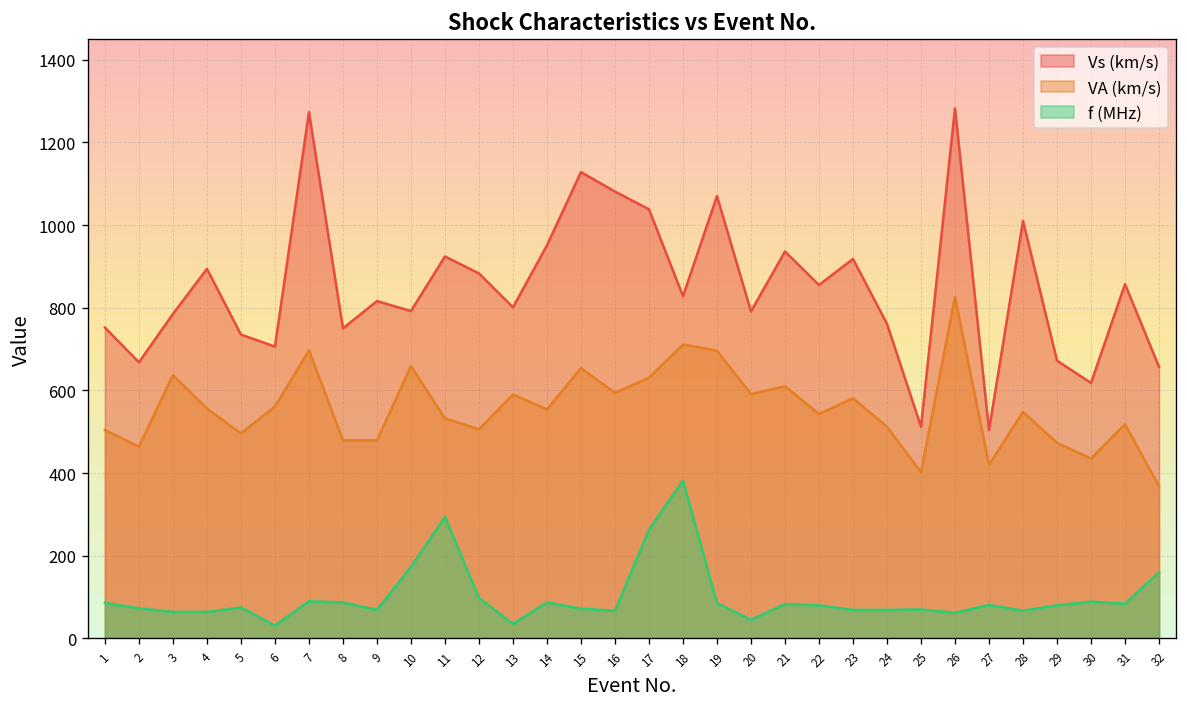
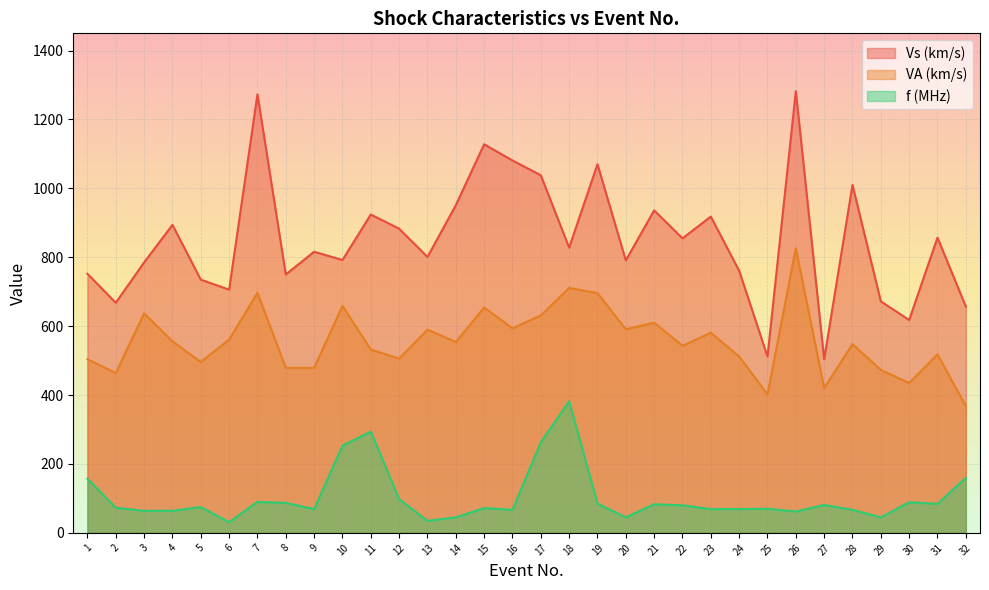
  {
    "f (MHz)": {
-     "1": 90,
+     "1": 160,
      "2": 70,
      "3": 60,
      "4": 60,
      "5": 80,
      "6": 30,
      "7": 90,
      "8": 90,
      "9": 70,
-     "10": 170,
+     "10": 250,
      "11": 290,
      "12": 100,
      "13": 40,
-     "14": 90,
+     "14": 50,
      "15": 70,
      "16": 70,
      "17": 260,
      "18": 380,
      "19": 90,
      "20": 50,
      "21": 80,
      "22": 80,
      "23": 70,
      "24": 70,
      "25": 70,
      "26": 60,
      "27": 80,
      "28": 70,
-     "29": 80,
+     "29": 50,
      "30": 90,
      "31": 80,
      "32": 160
    }
  }
